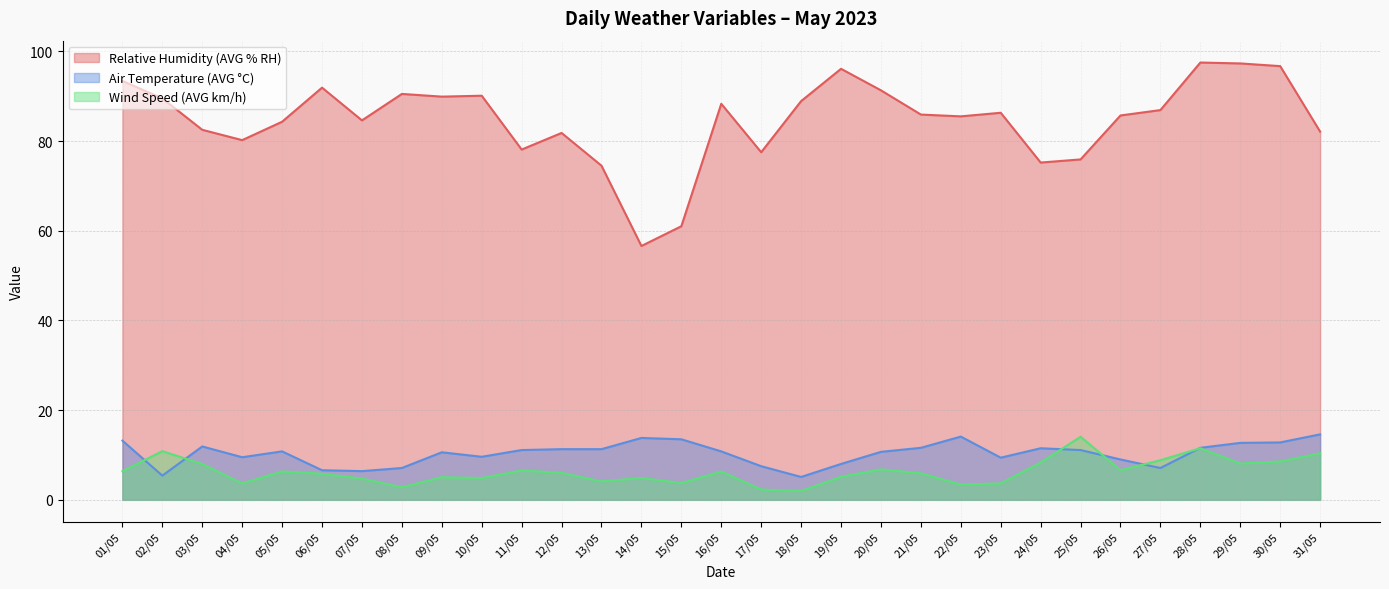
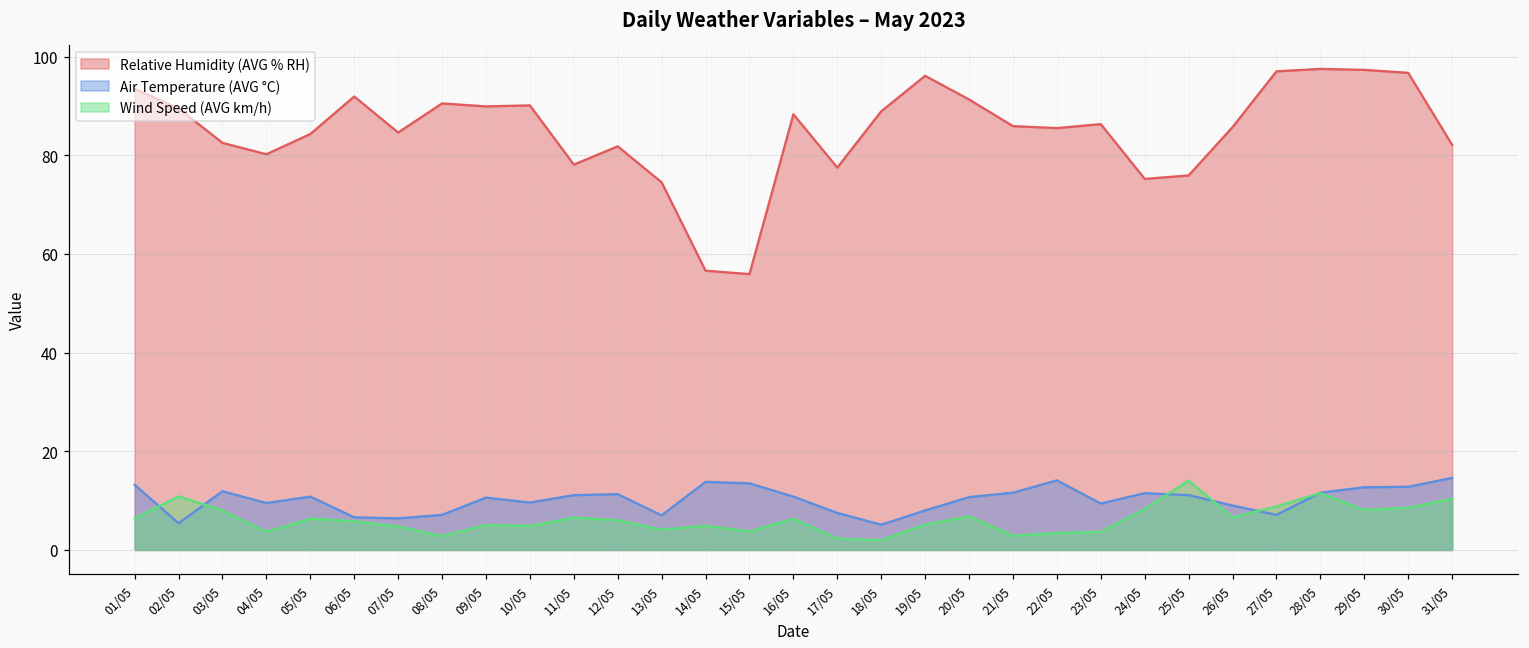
  {
    "Relative Humidity (AVG % RH)": {
      "03/05": 83,
      "04/05": 80,
      "05/05": 84,
      "06/05": 92,
      "07/05": 85,
      "08/05": 91,
      "09/05": 90,
      "10/05": 90,
      "11/05": 78,
      "12/05": 82,
      "13/05": 75,
      "14/05": 57,
-     "15/05": 61,
+     "15/05": 56,
      "16/05": 88,
      "17/05": 78,
      "18/05": 89,
      "19/05": 96,
      "20/05": 91,
      "21/05": 86,
      "22/05": 86,
      "23/05": 86,
      "24/05": 75,
      "25/05": 76,
      "26/05": 86,
-     "27/05": 87,
+     "27/05": 97,
      "28/05": 98,
      "29/05": 97,
      "30/05": 97,
      "31/05": 82
    },
    "Air Temperature (AVG °C)": {
      "01/05": 13,
      "02/05": 5,
      "03/05": 12,
      "04/05": 10,
      "05/05": 11,
      "06/05": 7,
      "07/05": 6,
      "08/05": 7,
      "09/05": 11,
      "10/05": 10,
      "11/05": 11,
      "12/05": 11,
-     "13/05": 11,
+     "13/05": 7,
      "14/05": 14,
      "15/05": 14,
      "16/05": 11,
      "17/05": 8,
      "18/05": 5,
      "19/05": 8,
      "20/05": 11,
      "21/05": 12,
      "22/05": 14,
      "23/05": 9,
      "24/05": 12,
      "25/05": 11,
      "26/05": 9,
      "27/05": 7,
      "29/05": 13,
      "30/05": 13,
      "31/05": 15
    },
    "Wind Speed (AVG km/h)": {
      "01/05": 6,
      "02/05": 11,
      "03/05": 8,
      "04/05": 4,
      "05/05": 6,
      "06/05": 6,
      "07/05": 5,
      "08/05": 3,
      "09/05": 5,
      "10/05": 5,
      "11/05": 7,
      "12/05": 6,
      "13/05": 4,
      "14/05": 5,
      "15/05": 4,
      "16/05": 6,
      "17/05": 2,
      "18/05": 2,
      "19/05": 5,
      "20/05": 7,
-     "21/05": 6,
+     "21/05": 3,
      "22/05": 3,
      "23/05": 4,
      "24/05": 8,
      "25/05": 14,
      "26/05": 7,
      "27/05": 9,
      "29/05": 8,
      "30/05": 9,
      "31/05": 10
    }
  }
